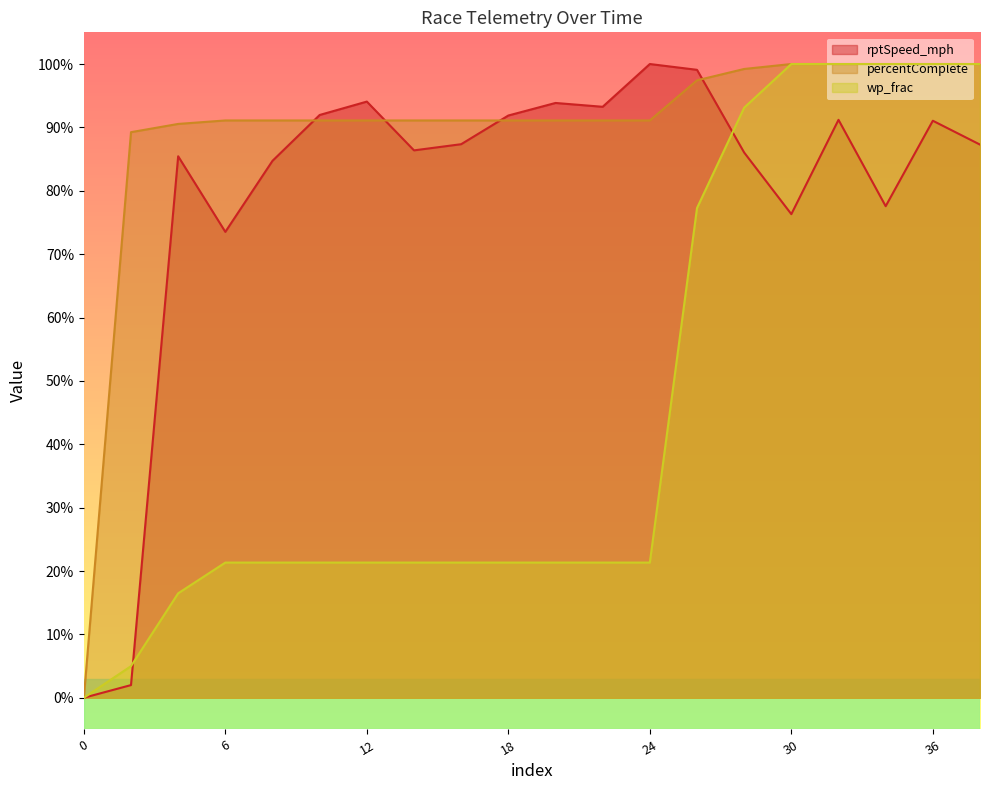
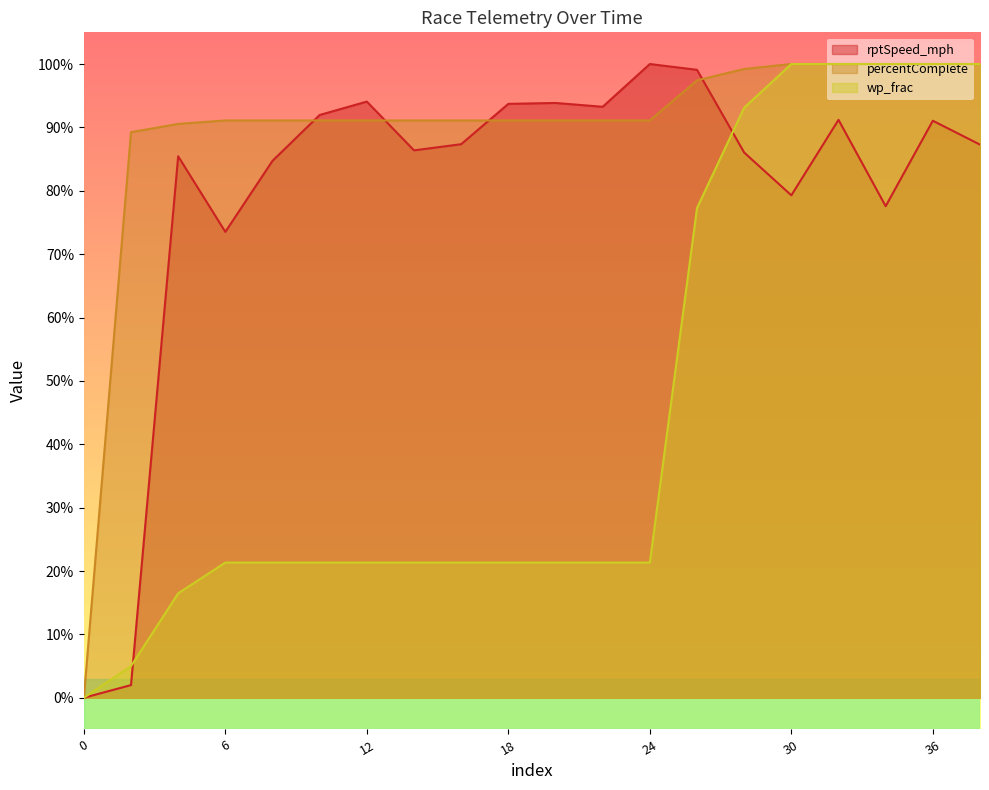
  {
    "rptSpeed_mph": {
      "6": "74%",
      "12": "94%",
-     "18": "92%",
+     "18": "94%",
      "24": "100%",
-     "30": "76%",
+     "30": "79%",
      "36": "91%"
    }
  }
